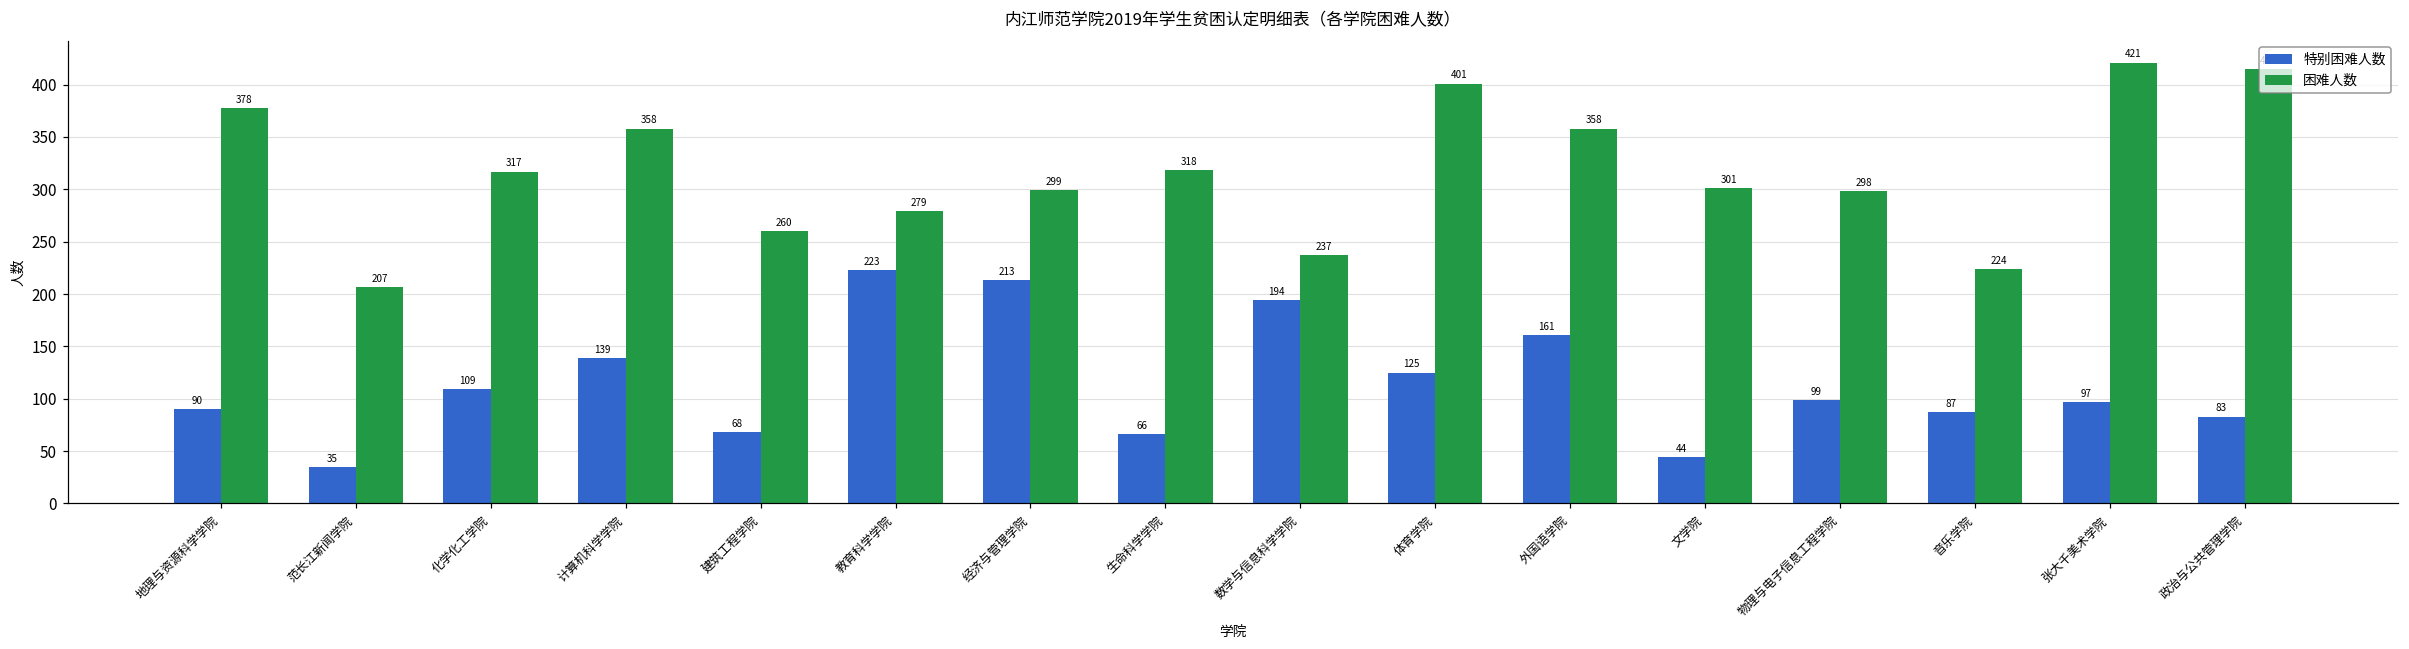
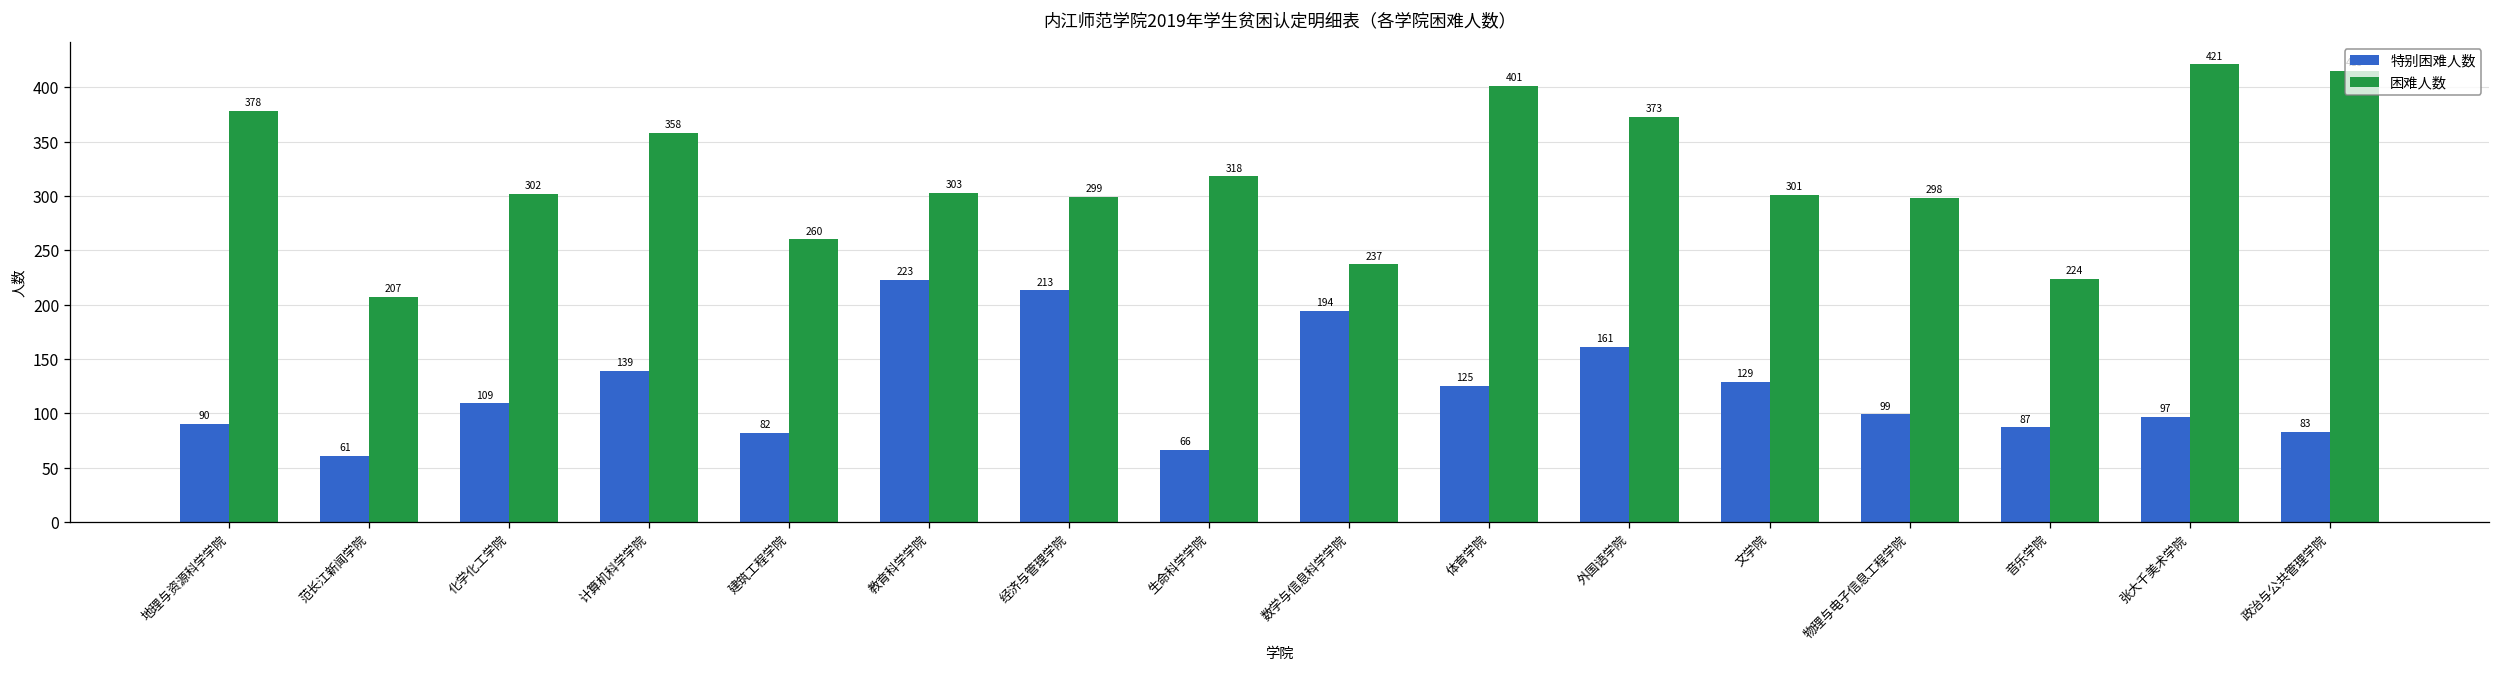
  {
    "特别困难人数": {
      "地理与资源科学学院": 90,
-     "范长江新闻学院": 35,
+     "范长江新闻学院": 61,
      "化学化工学院": 109,
      "计算机科学学院": 139,
-     "建筑工程学院": 68,
+     "建筑工程学院": 82,
      "教育科学学院": 223,
      "经济与管理学院": 213,
      "生命科学学院": 66,
      "数学与信息科学学院": 194,
      "体育学院": 125,
      "外国语学院": 161,
-     "文学院": 44,
+     "文学院": 129,
      "物理与电子信息工程学院": 99,
      "音乐学院": 87,
      "张大千美术学院": 97,
      "政治与公共管理学院": 83
    },
    "困难人数": {
      "地理与资源科学学院": 378,
      "范长江新闻学院": 207,
-     "化学化工学院": 317,
+     "化学化工学院": 302,
      "计算机科学学院": 358,
      "建筑工程学院": 260,
-     "教育科学学院": 279,
+     "教育科学学院": 303,
      "经济与管理学院": 299,
      "生命科学学院": 318,
      "数学与信息科学学院": 237,
      "体育学院": 401,
-     "外国语学院": 358,
+     "外国语学院": 373,
      "文学院": 301,
      "物理与电子信息工程学院": 298,
      "音乐学院": 224,
      "张大千美术学院": 421
    }
  }
